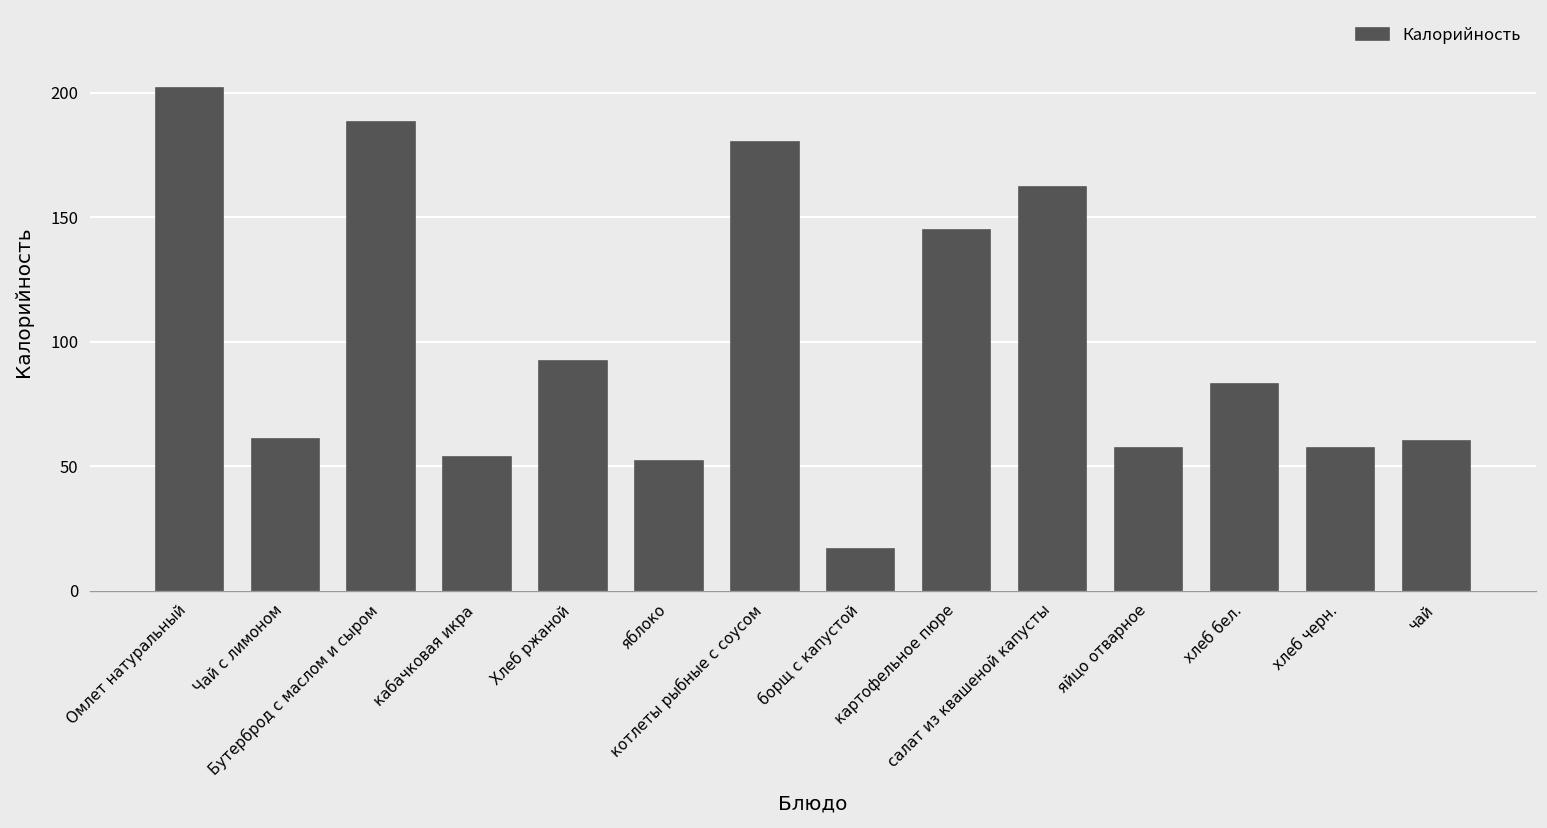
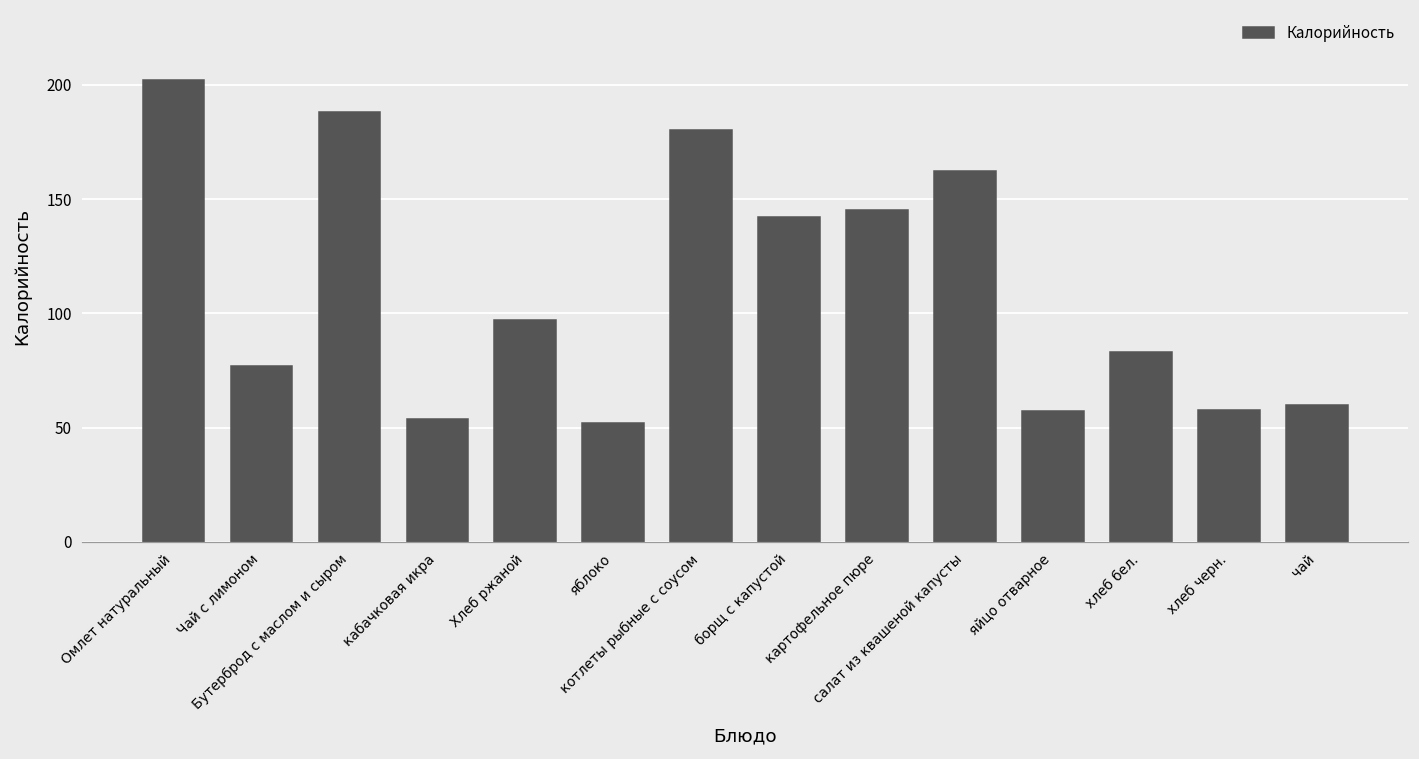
  {
    "Омлет натуральный": 202,
-   "Чай с лимоном": 61,
+   "Чай с лимоном": 77,
    "Бутерброд с маслом и сыром": 188,
    "кабачковая икра": 54,
-   "Хлеб ржаной": 92,
+   "Хлеб ржаной": 97,
    "яблоко": 52,
    "котлеты рыбные с соусом": 180,
-   "борщ с капустой": 17,
+   "борщ с капустой": 142,
    "картофельное пюре": 145,
    "салат из квашеной капусты": 162,
    "яйцо отварное": 57,
    "хлеб бел.": 83,
    "хлеб черн.": 57,
    "чай": 60
  }
